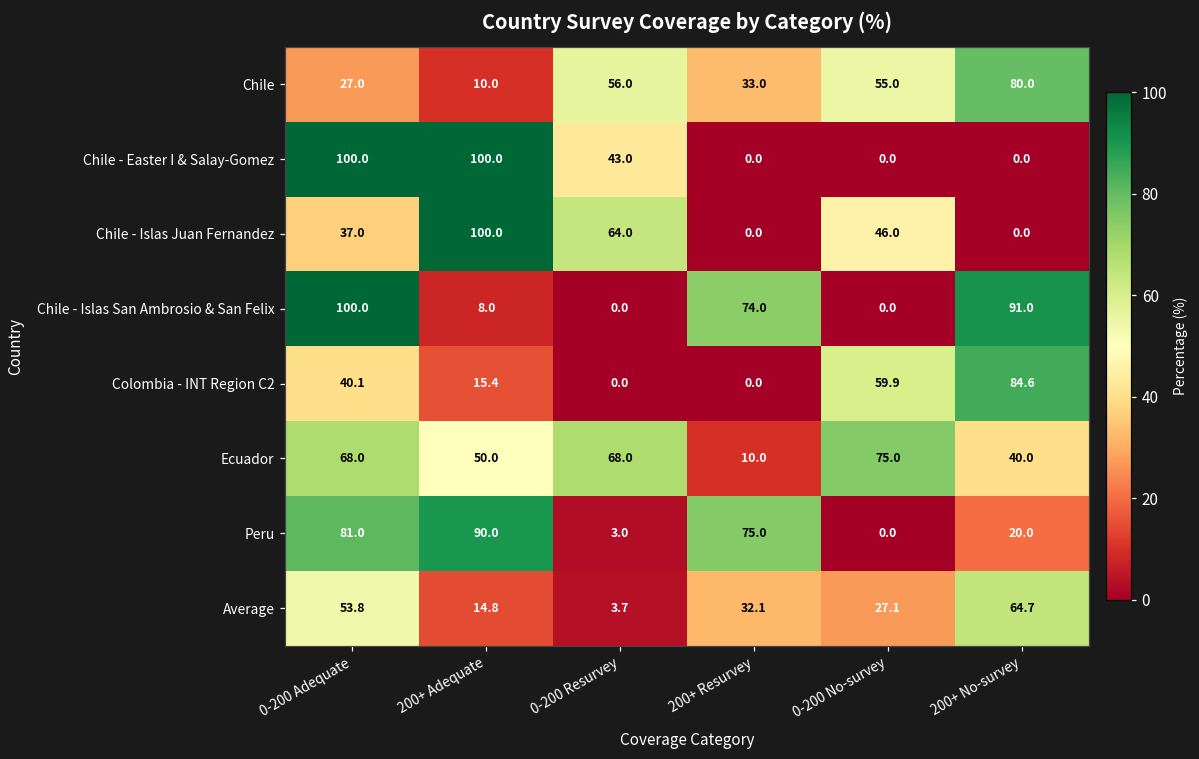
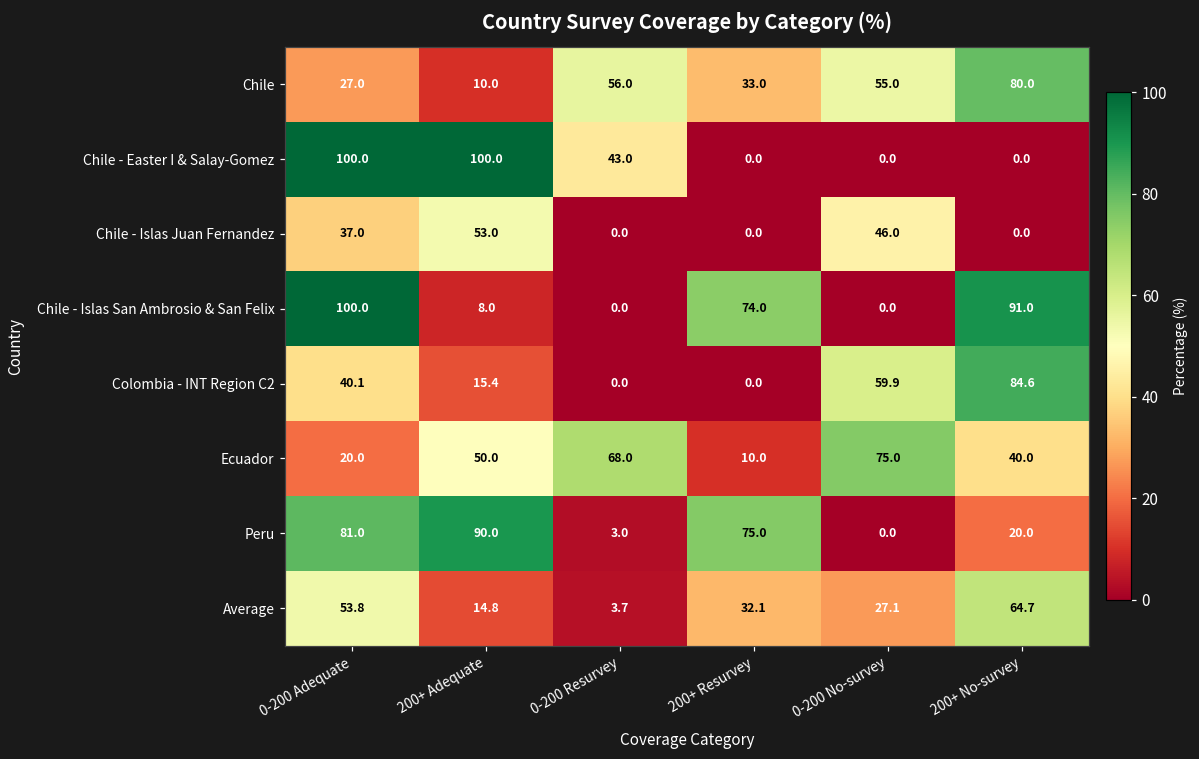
  {
    "Chile": {
      "0-200 Adequate": 27.0,
      "200+ Adequate": 10.0,
      "0-200 Resurvey": 56.0,
      "200+ Resurvey": 33.0,
      "0-200 No-survey": 55.0,
      "200+ No-survey": 80.0
    },
    "Chile - Easter I & Salay-Gomez": {
      "0-200 Adequate": 100.0,
      "200+ Adequate": 100.0,
      "0-200 Resurvey": 43.0,
      "200+ Resurvey": 0.0,
      "0-200 No-survey": 0.0,
      "200+ No-survey": 0.0
    },
    "Chile - Islas Juan Fernandez": {
      "0-200 Adequate": 37.0,
-     "200+ Adequate": 100.0,
-     "0-200 Resurvey": 64.0,
+     "200+ Adequate": 53.0,
+     "0-200 Resurvey": 0.0,
      "200+ Resurvey": 0.0,
      "0-200 No-survey": 46.0,
      "200+ No-survey": 0.0
    },
    "Chile - Islas San Ambrosio & San Felix": {
      "0-200 Adequate": 100.0,
      "200+ Adequate": 8.0,
      "0-200 Resurvey": 0.0,
      "200+ Resurvey": 74.0,
      "0-200 No-survey": 0.0,
      "200+ No-survey": 91.0
    },
    "Colombia - INT Region C2": {
      "0-200 Adequate": 40.1,
      "200+ Adequate": 15.4,
      "0-200 Resurvey": 0.0,
      "200+ Resurvey": 0.0,
      "0-200 No-survey": 59.9,
      "200+ No-survey": 84.6
    },
    "Ecuador": {
-     "0-200 Adequate": 68.0,
+     "0-200 Adequate": 20.0,
      "200+ Adequate": 50.0,
      "0-200 Resurvey": 68.0,
      "200+ Resurvey": 10.0,
      "0-200 No-survey": 75.0,
      "200+ No-survey": 40.0
    },
    "Peru": {
      "0-200 Adequate": 81.0,
      "200+ Adequate": 90.0,
      "0-200 Resurvey": 3.0,
      "200+ Resurvey": 75.0,
      "0-200 No-survey": 0.0,
      "200+ No-survey": 20.0
    },
    "Average": {
      "0-200 Adequate": 53.8,
      "200+ Adequate": 14.8,
      "0-200 Resurvey": 3.7,
      "200+ Resurvey": 32.1,
      "0-200 No-survey": 27.1,
      "200+ No-survey": 64.7
    }
  }
